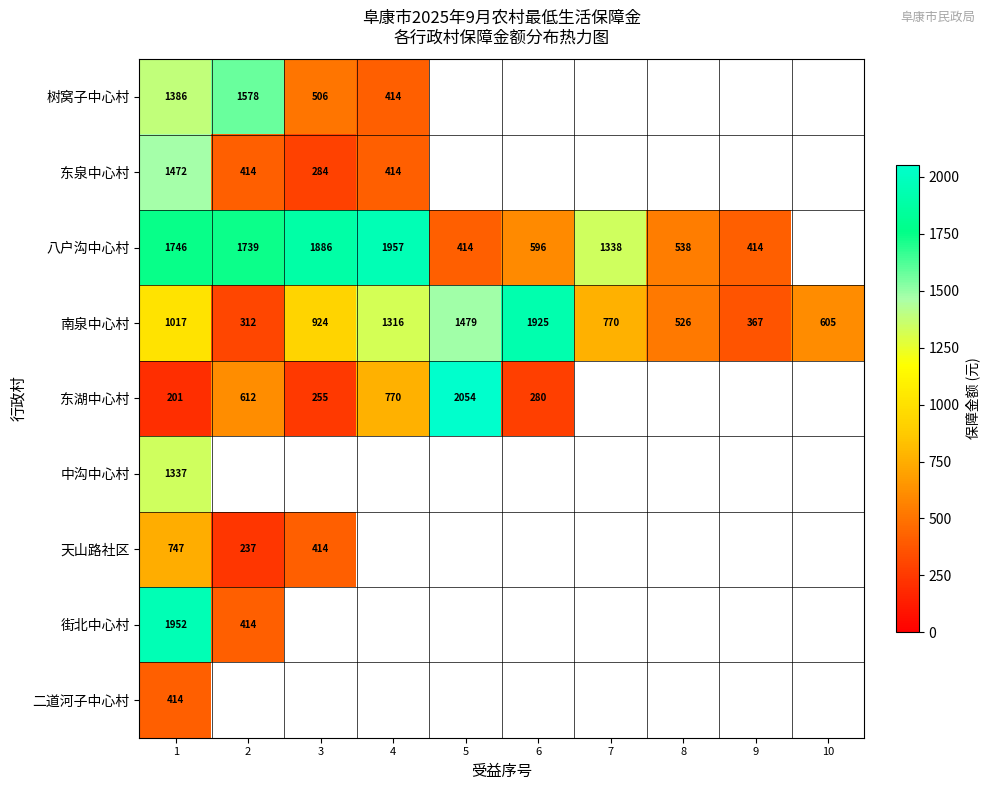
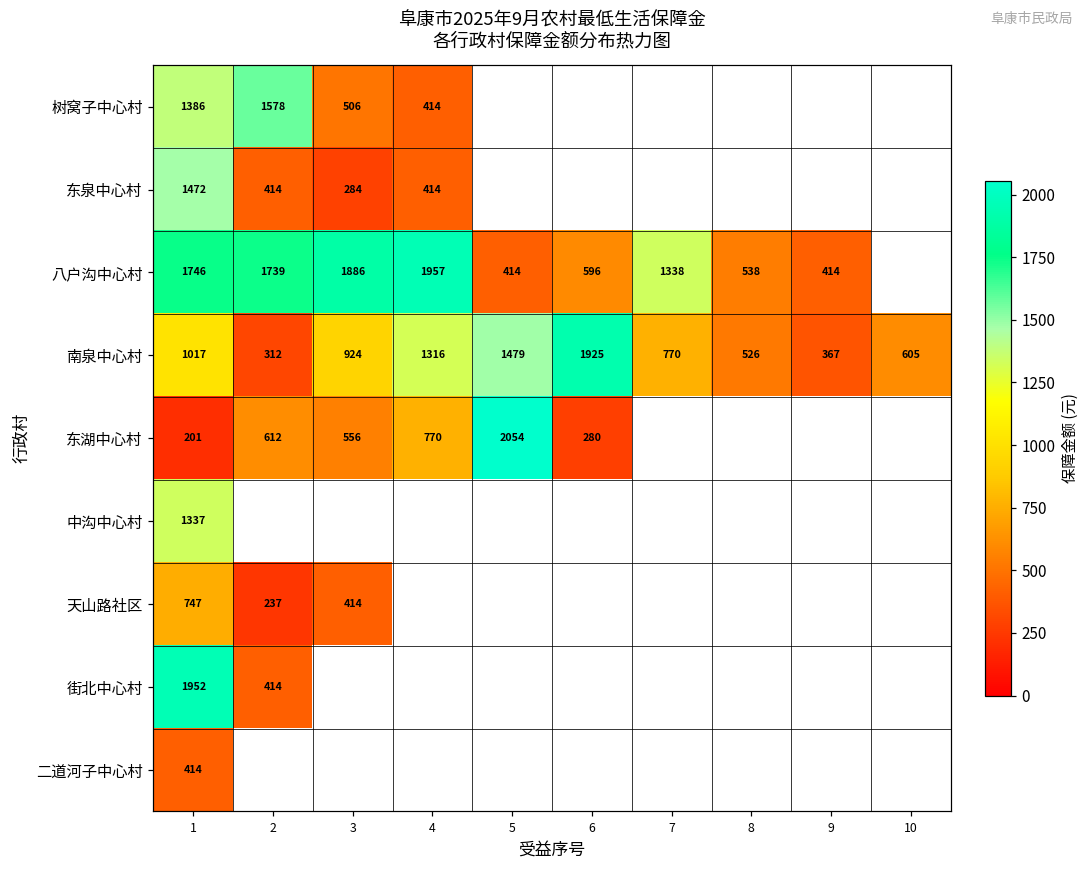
  {
    "树窝子中心村": {
      "1": 1386,
      "2": 1578,
      "3": 506,
      "4": 414
    },
    "东泉中心村": {
      "1": 1472,
      "2": 414,
      "3": 284,
      "4": 414
    },
    "八户沟中心村": {
      "1": 1746,
      "2": 1739,
      "3": 1886,
      "4": 1957,
      "5": 414,
      "6": 596,
      "7": 1338,
      "8": 538,
      "9": 414
    },
    "南泉中心村": {
      "1": 1017,
      "2": 312,
      "3": 924,
      "4": 1316,
      "5": 1479,
      "6": 1925,
      "7": 770,
      "8": 526,
      "9": 367,
      "10": 605
    },
    "东湖中心村": {
      "1": 201,
      "2": 612,
-     "3": 255,
+     "3": 556,
      "4": 770,
      "5": 2054,
      "6": 280
    },
    "中沟中心村": {
      "1": 1337
    },
    "天山路社区": {
      "1": 747,
      "2": 237,
      "3": 414
    },
    "街北中心村": {
      "1": 1952,
      "2": 414
    },
    "二道河子中心村": {
      "1": 414
    }
  }
